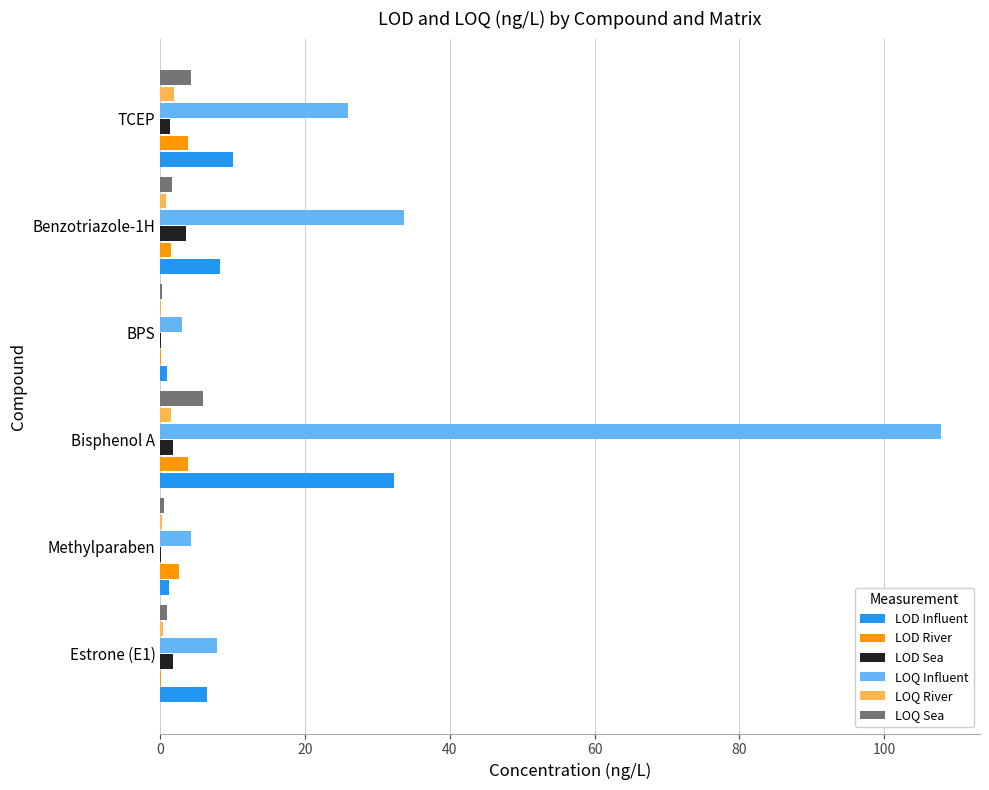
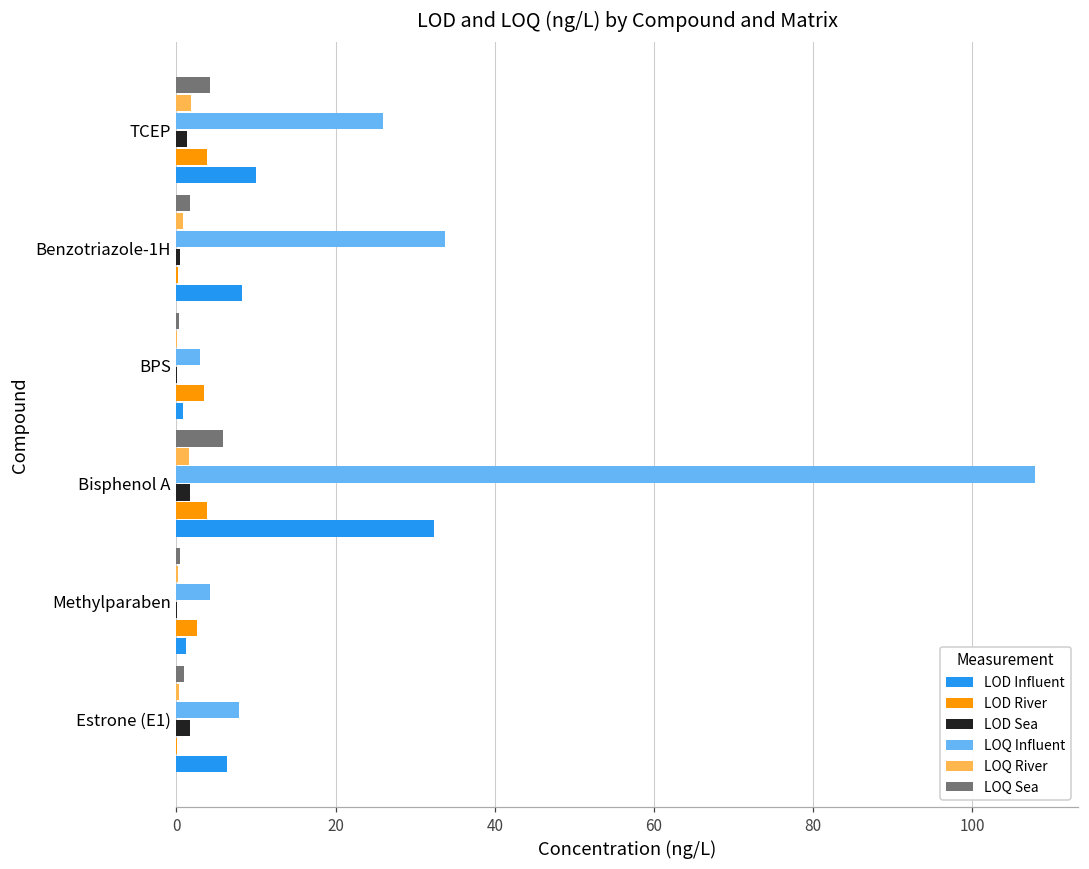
  {
    "LOD Influent": {
      "TCEP": 10,
      "Benzotriazole-1H": 8,
      "BPS": 1,
      "Bisphenol A": 32,
      "Methylparaben": 1,
      "Estrone (E1)": 6
    },
    "LOD River": {
      "TCEP": 4,
-     "Benzotriazole-1H": 2,
-     "BPS": 0,
+     "Benzotriazole-1H": 0,
+     "BPS": 4,
      "Bisphenol A": 4,
      "Methylparaben": 3
    },
    "LOD Sea": {
      "TCEP": 1,
-     "Benzotriazole-1H": 4,
+     "Benzotriazole-1H": 1,
      "Bisphenol A": 2,
      "Estrone (E1)": 2
    },
    "LOQ Influent": {
      "TCEP": 26,
      "Benzotriazole-1H": 34,
      "BPS": 3,
      "Bisphenol A": 108,
      "Methylparaben": 4,
      "Estrone (E1)": 8
    },
    "LOQ River": {
      "TCEP": 2,
      "Benzotriazole-1H": 1,
      "Bisphenol A": 2,
      "Estrone (E1)": 0
    },
    "LOQ Sea": {
      "TCEP": 4,
      "Benzotriazole-1H": 2,
      "Bisphenol A": 6,
      "Methylparaben": 0,
      "Estrone (E1)": 1
    }
  }
